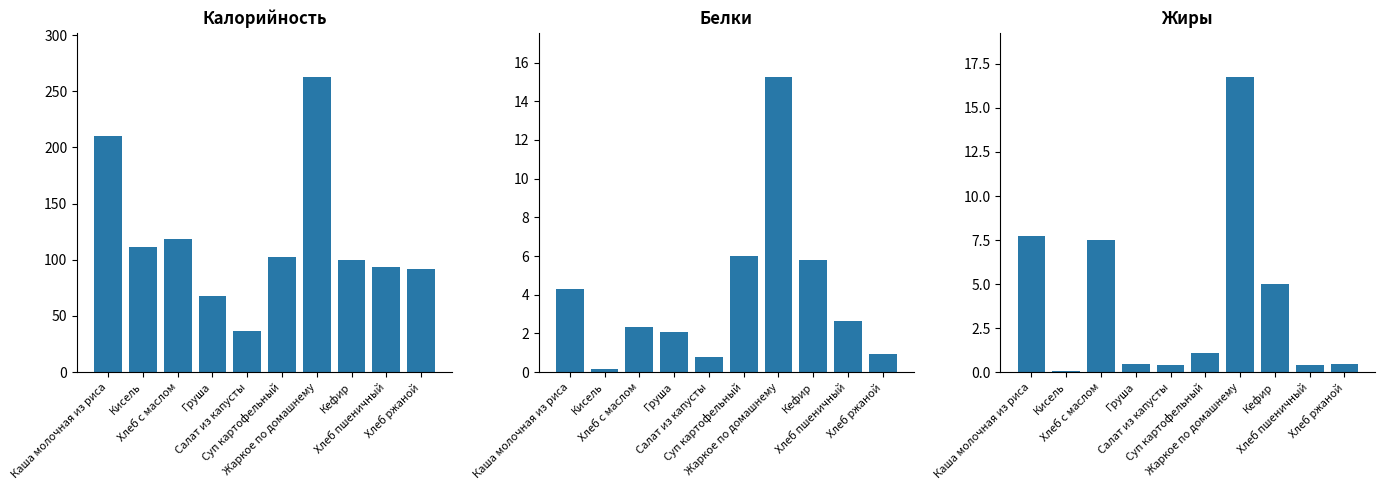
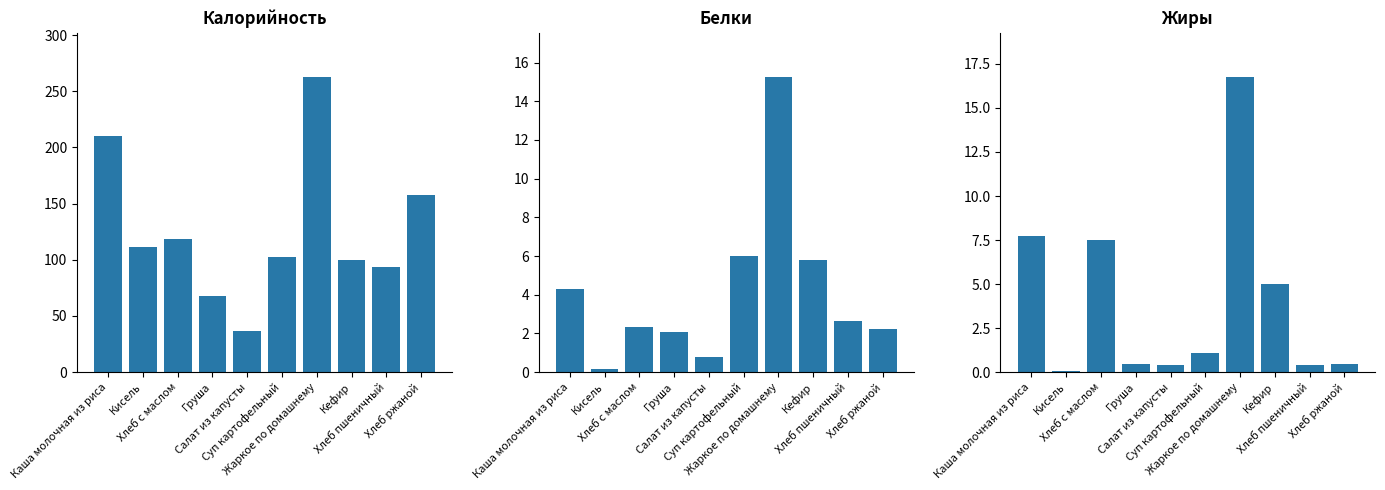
  {
    "Калорийность": {
      "Каша молочная из риса": 210,
      "Кисель": 111,
      "Хлеб с маслом": 118,
      "Груша": 68,
      "Салат из капусты": 36,
      "Суп картофельный": 103,
      "Жаркое по домашнему": 263,
      "Кефир": 100,
      "Хлеб пшеничный": 94,
-     "Хлеб ржаной": 92
+     "Хлеб ржаной": 157
    },
    "Белки": {
      "Каша молочная из риса": 4.3,
      "Кисель": 0.2,
      "Хлеб с маслом": 2.4,
      "Груша": 2.1,
      "Салат из капусты": 0.8,
      "Суп картофельный": 6.0,
      "Жаркое по домашнему": 15.3,
      "Кефир": 5.8,
      "Хлеб пшеничный": 2.6,
-     "Хлеб ржаной": 0.9
+     "Хлеб ржаной": 2.2
    },
    "Жиры": {
      "Каша молочная из риса": 7.8,
      "Хлеб с маслом": 7.5,
      "Груша": 0.5,
      "Салат из капусты": 0.4,
      "Суп картофельный": 1.1,
      "Жаркое по домашнему": 16.8,
      "Кефир": 5.0,
      "Хлеб пшеничный": 0.4,
      "Хлеб ржаной": 0.4
    }
  }
